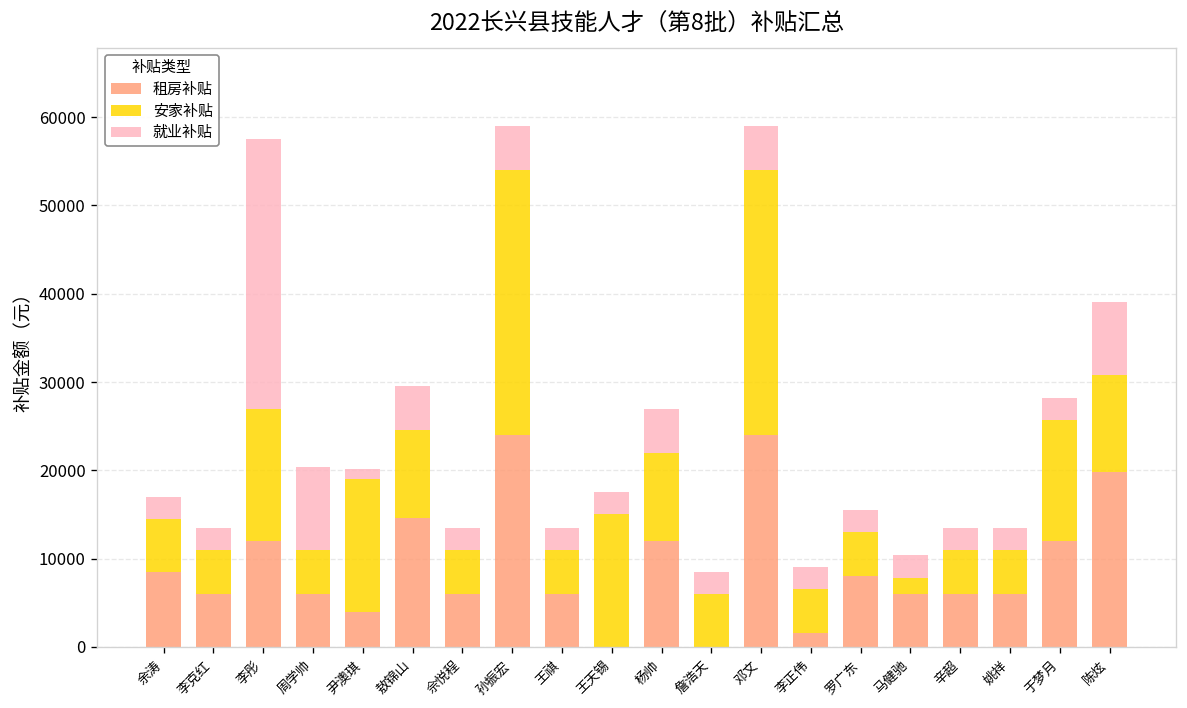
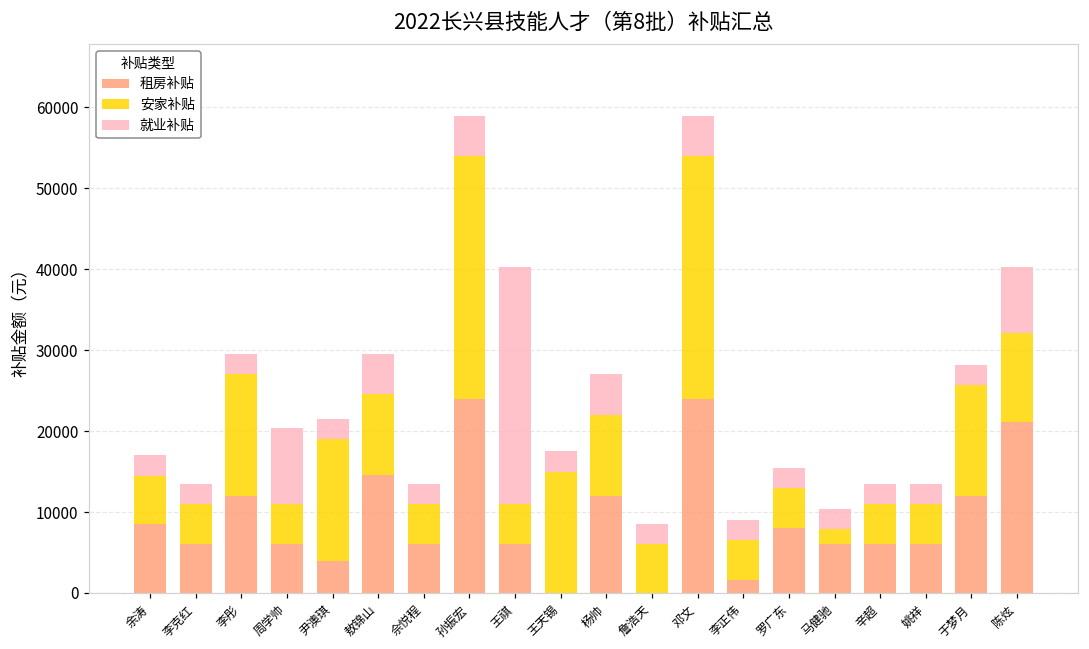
  {
    "租房补贴": {
      "余涛": 9000,
      "李克红": 6000,
      "李彤": 12000,
      "周学帅": 6000,
      "尹澳琪": 4000,
      "敖锦山": 15000,
      "佘悦程": 6000,
      "孙振宏": 24000,
      "王祺": 6000,
      "王天锡": 0,
      "杨帅": 12000,
      "詹浩天": 0,
      "邓文": 24000,
      "李正伟": 2000,
      "罗广东": 8000,
      "马健驰": 6000,
      "辛超": 6000,
      "姚祥": 6000,
      "于梦月": 12000,
-     "陈炫": 20000
+     "陈炫": 21000
    },
    "安家补贴": {
      "余涛": 6000,
      "李克红": 5000,
      "李彤": 15000,
      "周学帅": 5000,
      "尹澳琪": 15000,
      "敖锦山": 10000,
      "佘悦程": 5000,
      "孙振宏": 30000,
      "王祺": 5000,
      "王天锡": 15000,
      "杨帅": 10000,
      "詹浩天": 6000,
      "邓文": 30000,
      "李正伟": 5000,
      "罗广东": 5000,
      "马健驰": 2000,
      "辛超": 5000,
      "姚祥": 5000,
      "于梦月": 14000,
      "陈炫": 11000
    },
    "就业补贴": {
      "余涛": 3000,
      "李克红": 3000,
-     "李彤": 30000,
+     "李彤": 3000,
      "周学帅": 9000,
-     "尹澳琪": 1000,
+     "尹澳琪": 3000,
      "敖锦山": 5000,
      "佘悦程": 3000,
      "孙振宏": 5000,
-     "王祺": 3000,
+     "王祺": 29000,
      "王天锡": 3000,
      "杨帅": 5000,
      "詹浩天": 3000,
      "邓文": 5000,
      "李正伟": 3000,
      "罗广东": 3000,
      "马健驰": 3000,
      "辛超": 3000,
      "姚祥": 3000,
      "于梦月": 3000,
      "陈炫": 8000
    }
  }
